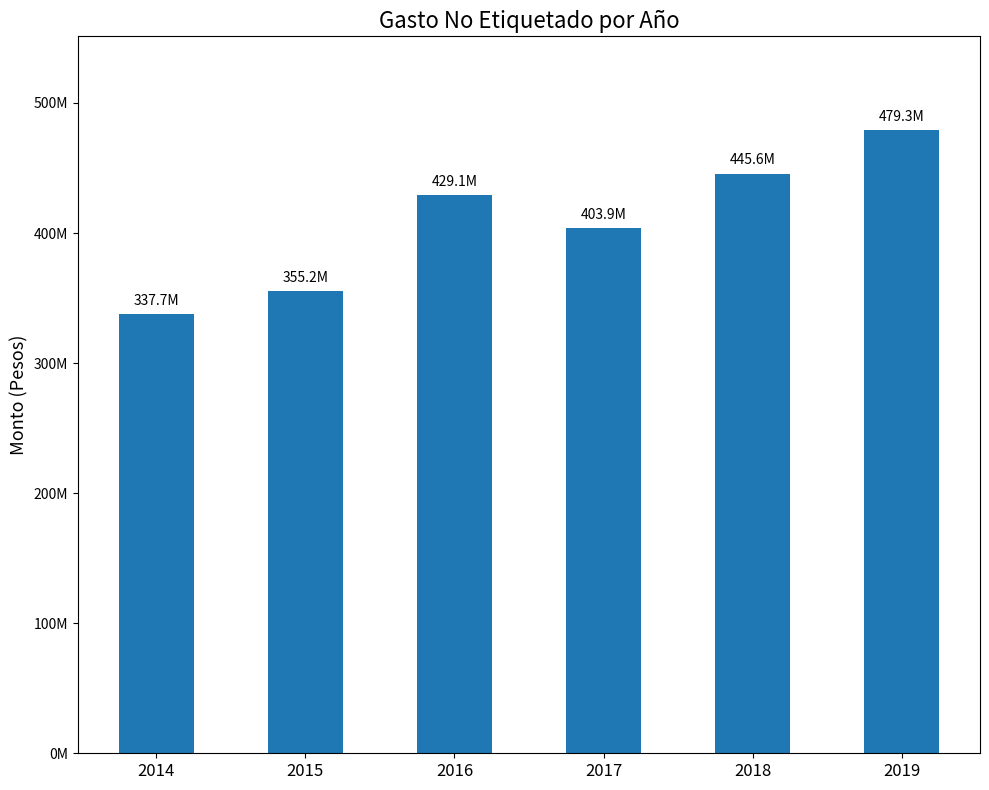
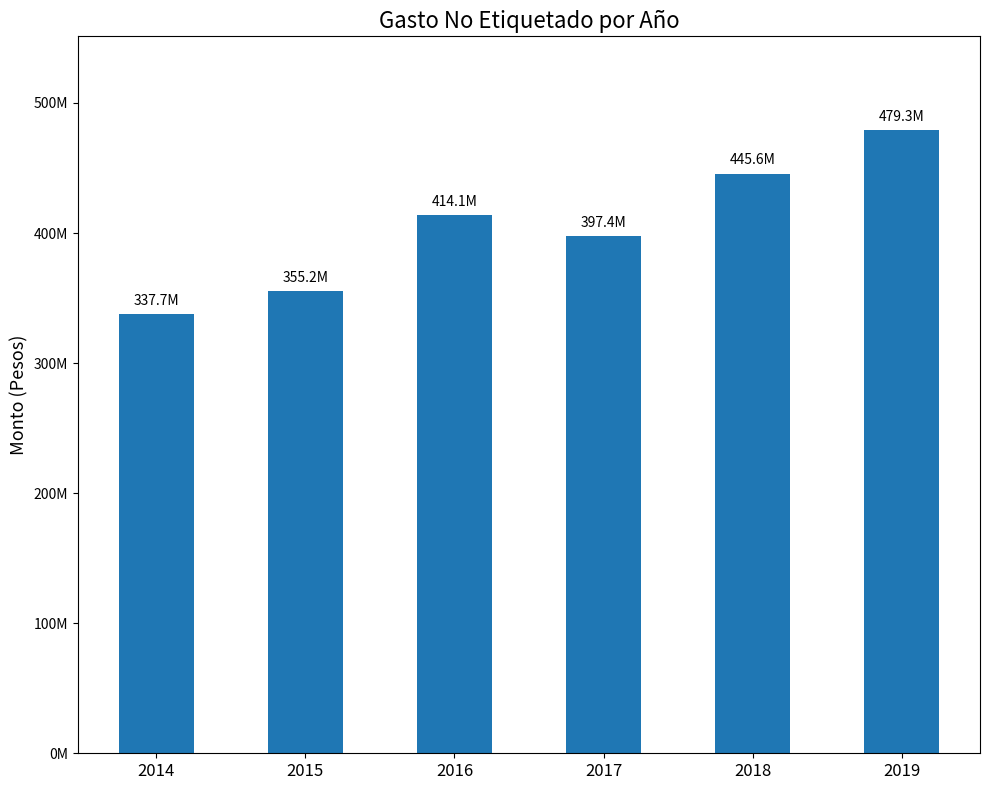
  {
    "2014": "337.7M",
    "2015": "355.2M",
-   "2016": "429.1M",
-   "2017": "403.9M",
+   "2016": "414.1M",
+   "2017": "397.4M",
    "2018": "445.6M",
    "2019": "479.3M"
  }
